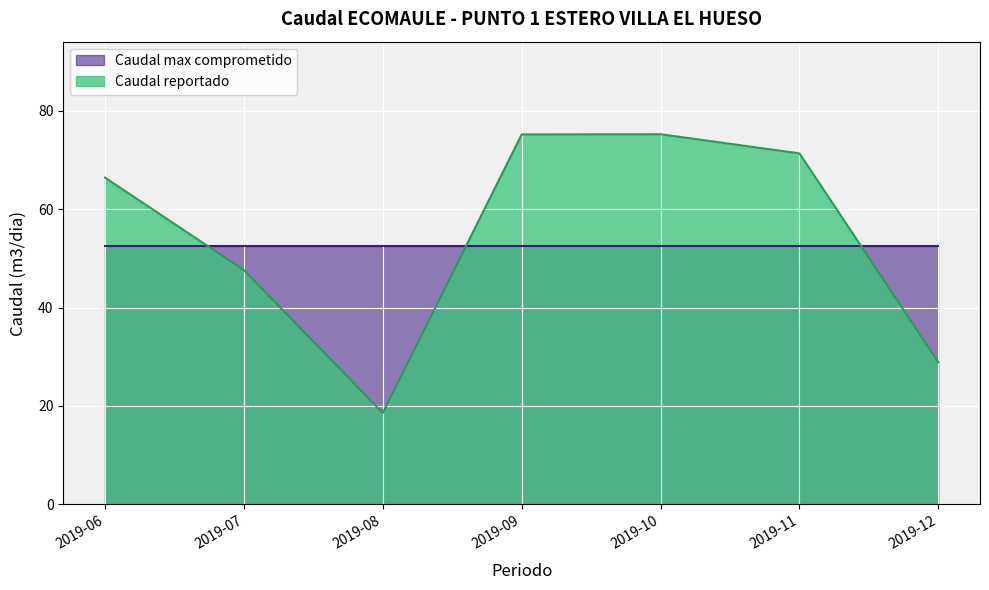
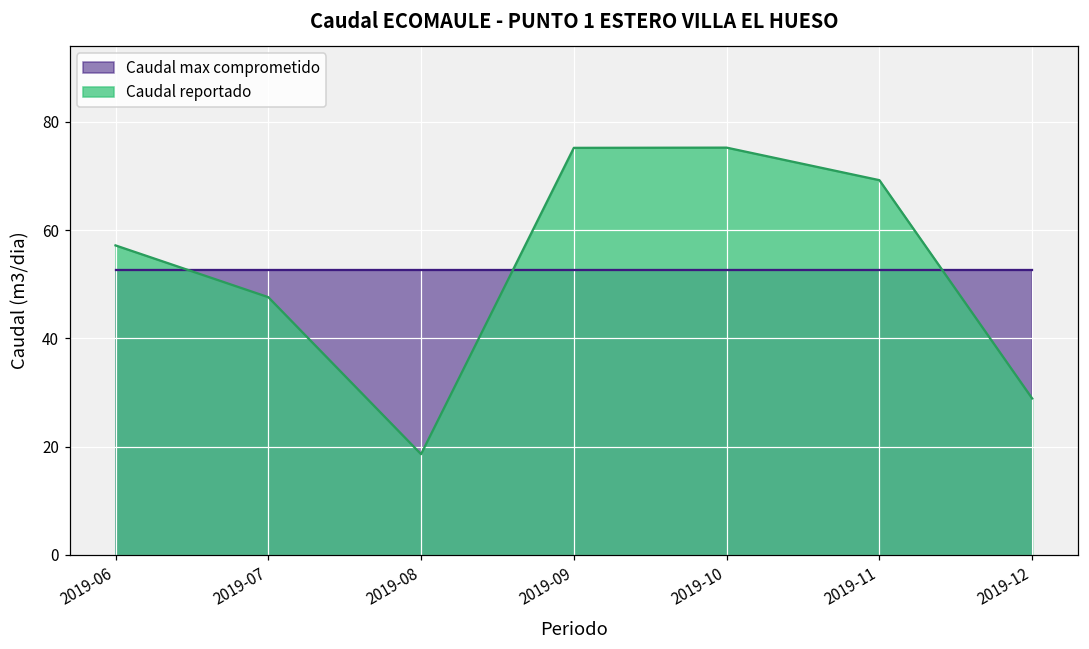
  {
    "Caudal max comprometido": {
      "2019-06": 53,
      "2019-07": 53,
      "2019-08": 53,
      "2019-09": 53,
      "2019-10": 53,
      "2019-11": 53,
      "2019-12": 53
    },
    "Caudal reportado": {
-     "2019-06": 66,
+     "2019-06": 57,
      "2019-07": 48,
      "2019-08": 19,
      "2019-09": 75,
      "2019-10": 75,
-     "2019-11": 71,
+     "2019-11": 69,
      "2019-12": 29
    }
  }
